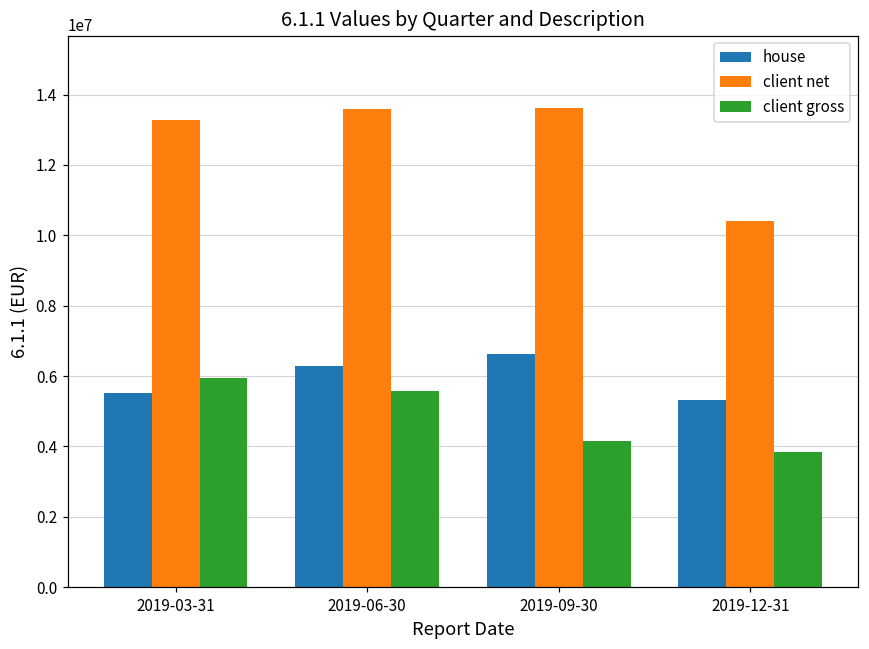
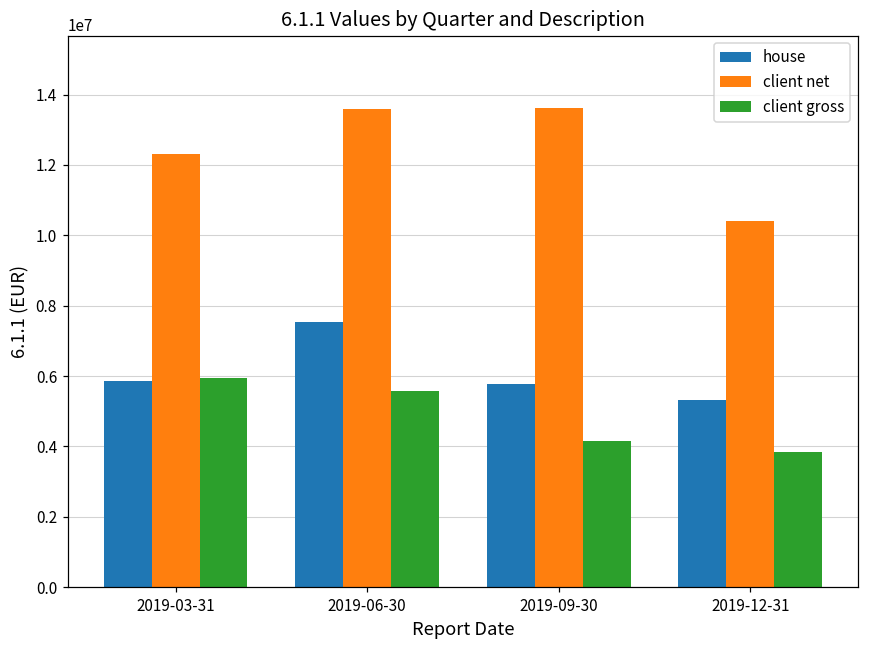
  {
    "house": {
-     "2019-03-31": 5500000,
-     "2019-06-30": 6300000,
-     "2019-09-30": 6600000,
+     "2019-03-31": 5800000,
+     "2019-06-30": 7500000,
+     "2019-09-30": 5800000,
      "2019-12-31": 5300000
    },
    "client net": {
-     "2019-03-31": 13300000,
+     "2019-03-31": 12300000,
      "2019-06-30": 13600000,
      "2019-09-30": 13600000,
      "2019-12-31": 10400000
    },
    "client gross": {
      "2019-03-31": 6000000,
      "2019-06-30": 5600000,
      "2019-09-30": 4200000,
      "2019-12-31": 3800000
    }
  }
